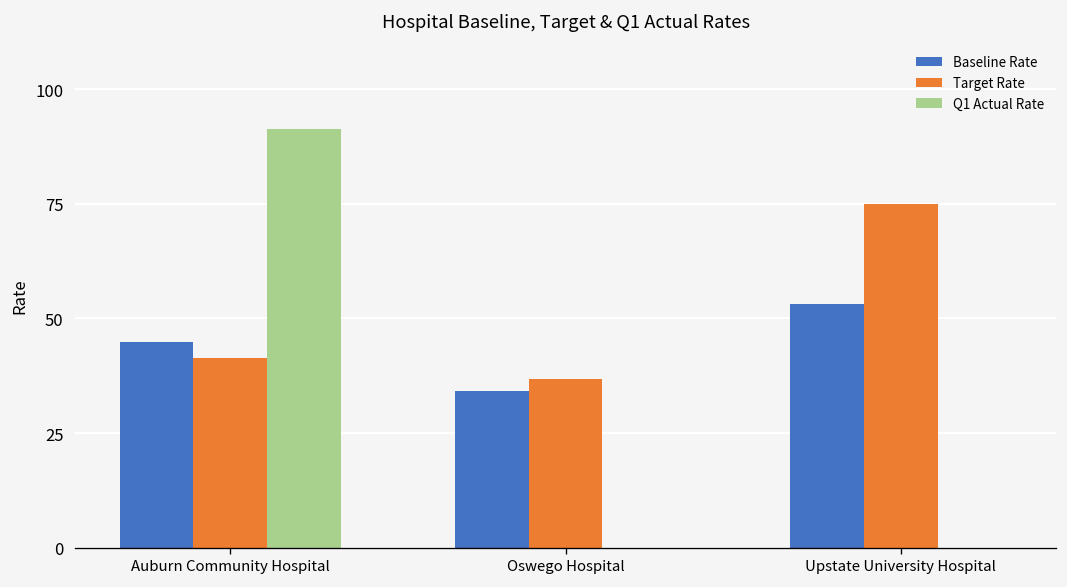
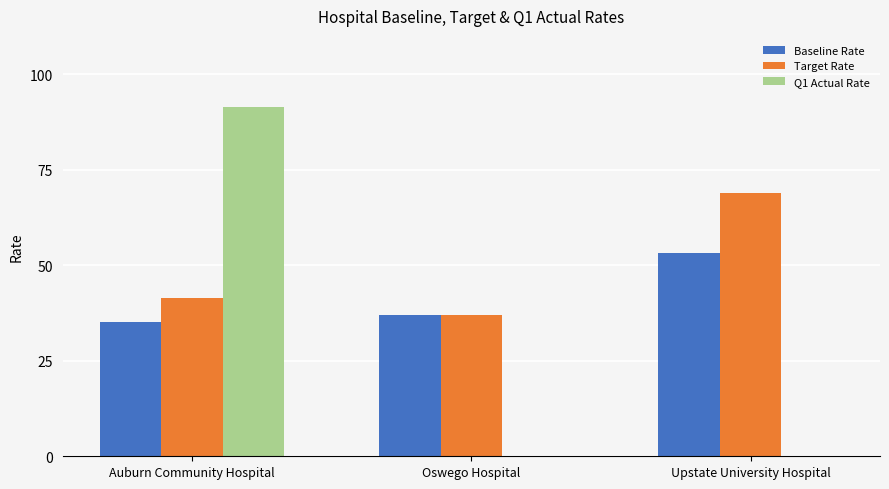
  {
    "Baseline Rate": {
-     "Auburn Community Hospital": 45,
-     "Oswego Hospital": 34,
+     "Auburn Community Hospital": 35,
+     "Oswego Hospital": 37,
      "Upstate University Hospital": 53
    },
    "Target Rate": {
      "Auburn Community Hospital": 41,
      "Oswego Hospital": 37,
-     "Upstate University Hospital": 75
+     "Upstate University Hospital": 69
    },
    "Q1 Actual Rate": {
      "Auburn Community Hospital": 91,
      "Oswego Hospital": 0,
      "Upstate University Hospital": 0
    }
  }
